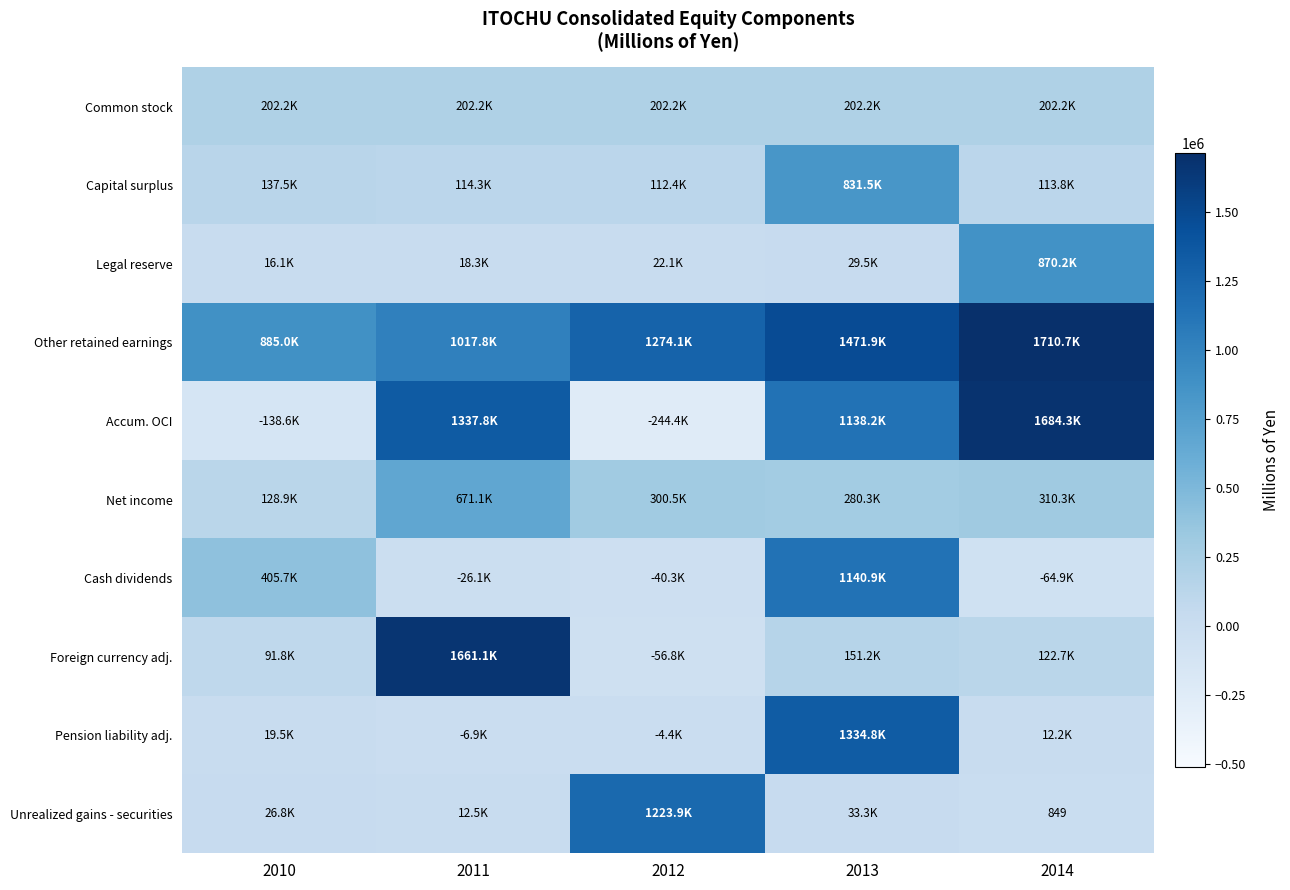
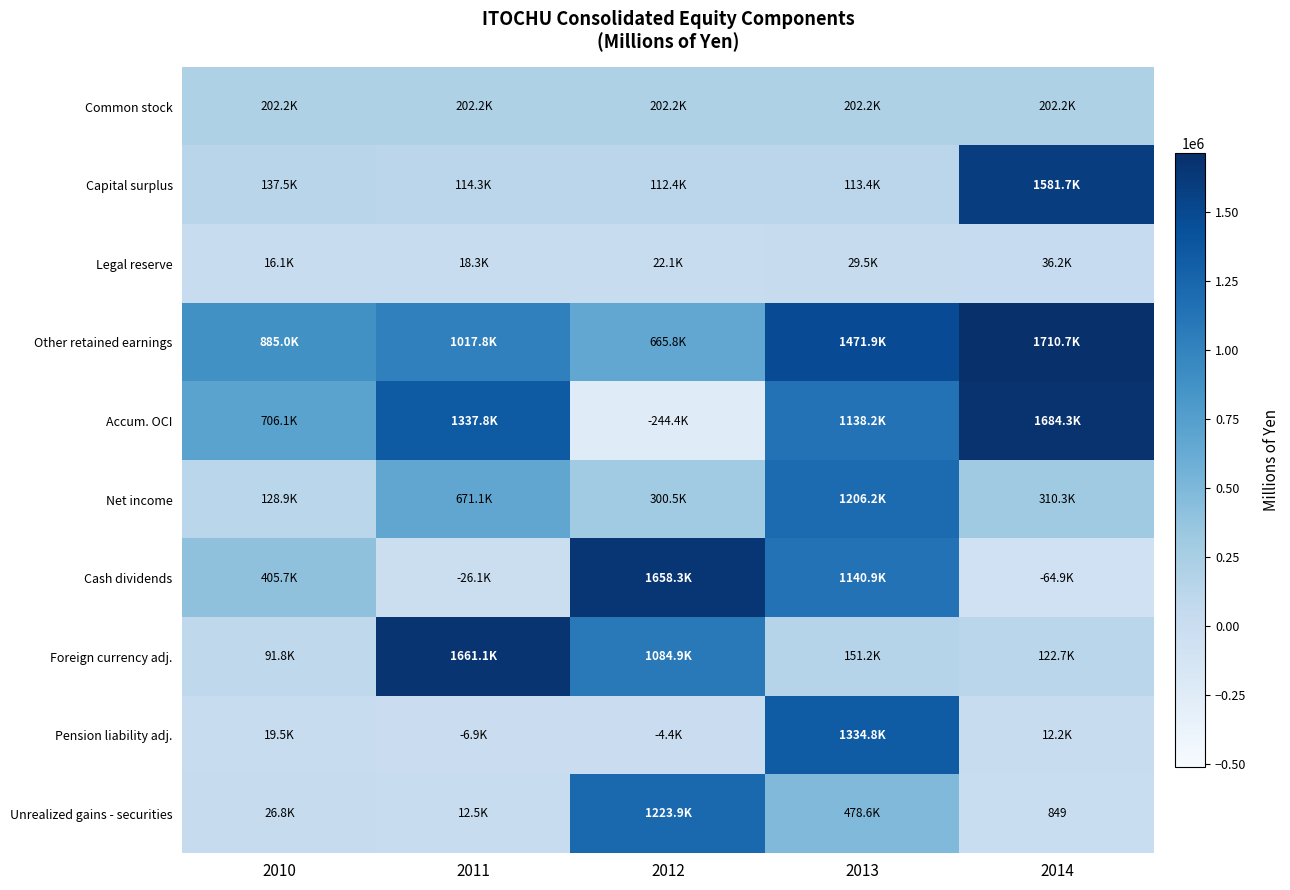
  {
    "Common stock": {
      "2010": "202.2K",
      "2011": "202.2K",
      "2012": "202.2K",
      "2013": "202.2K",
      "2014": "202.2K"
    },
    "Capital surplus": {
      "2010": "137.5K",
      "2011": "114.3K",
      "2012": "112.4K",
-     "2013": "831.5K",
-     "2014": "113.8K"
+     "2013": "113.4K",
+     "2014": "1581.7K"
    },
    "Legal reserve": {
      "2010": "16.1K",
      "2011": "18.3K",
      "2012": "22.1K",
      "2013": "29.5K",
-     "2014": "870.2K"
+     "2014": "36.2K"
    },
    "Other retained earnings": {
      "2010": "885.0K",
      "2011": "1017.8K",
-     "2012": "1274.1K",
+     "2012": "665.8K",
      "2013": "1471.9K",
      "2014": "1710.7K"
    },
    "Accum. OCI": {
-     "2010": "-138.6K",
+     "2010": "706.1K",
      "2011": "1337.8K",
      "2012": "-244.4K",
      "2013": "1138.2K",
      "2014": "1684.3K"
    },
    "Net income": {
      "2010": "128.9K",
      "2011": "671.1K",
      "2012": "300.5K",
-     "2013": "280.3K",
+     "2013": "1206.2K",
      "2014": "310.3K"
    },
    "Cash dividends": {
      "2010": "405.7K",
      "2011": "-26.1K",
-     "2012": "-40.3K",
+     "2012": "1658.3K",
      "2013": "1140.9K",
      "2014": "-64.9K"
    },
    "Foreign currency adj.": {
      "2010": "91.8K",
      "2011": "1661.1K",
-     "2012": "-56.8K",
+     "2012": "1084.9K",
      "2013": "151.2K",
      "2014": "122.7K"
    },
    "Pension liability adj.": {
      "2010": "19.5K",
      "2011": "-6.9K",
      "2012": "-4.4K",
      "2013": "1334.8K",
      "2014": "12.2K"
    },
    "Unrealized gains - securities": {
      "2010": "26.8K",
      "2011": "12.5K",
      "2012": "1223.9K",
-     "2013": "33.3K",
+     "2013": "478.6K",
      "2014": "849"
    }
  }
